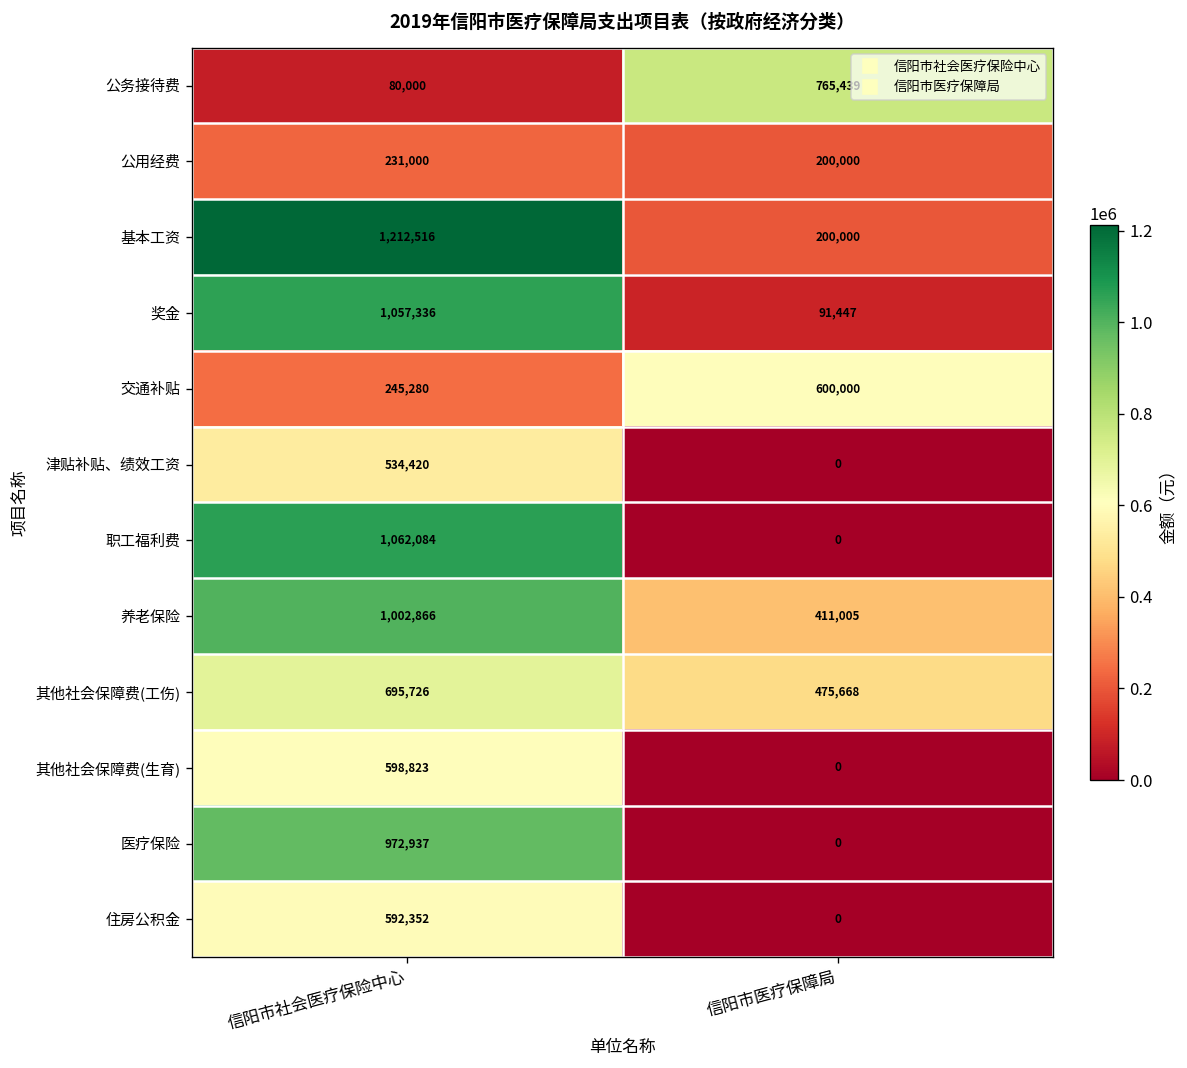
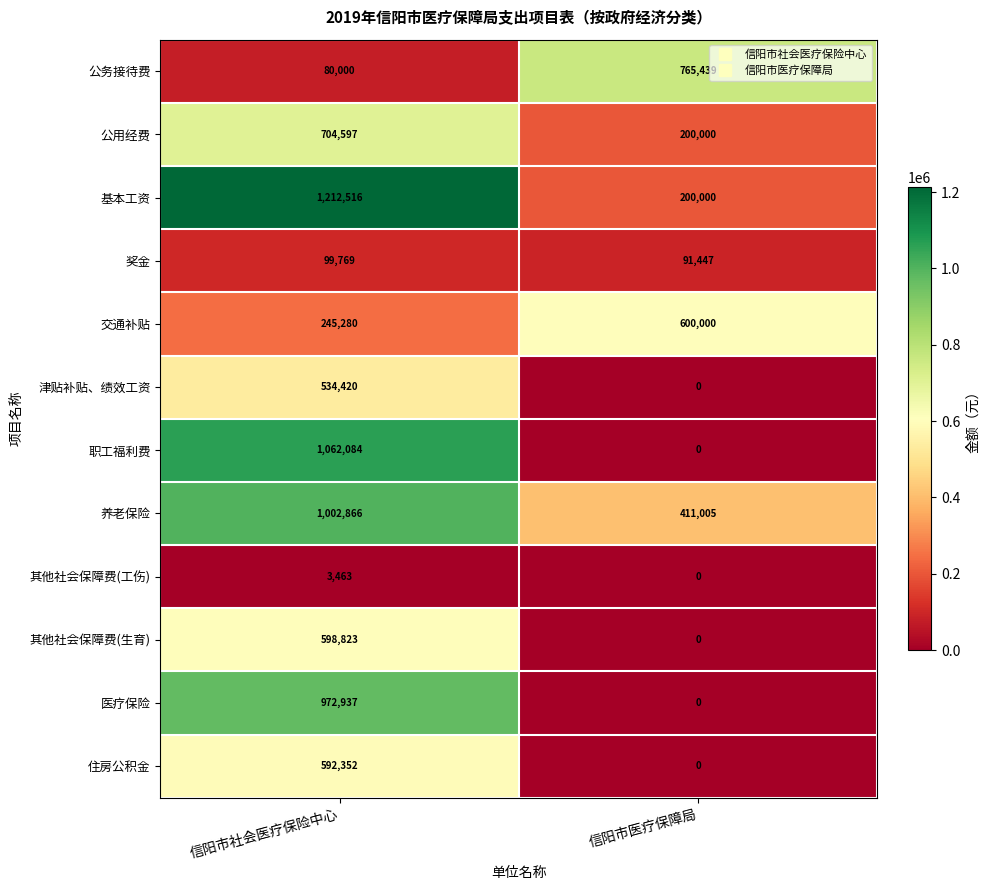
  {
    "公务接待费": {
      "信阳市社会医疗保险中心": "80,000"
    },
    "公用经费": {
-     "信阳市社会医疗保险中心": "231,000",
+     "信阳市社会医疗保险中心": "704,597",
      "信阳市医疗保障局": "200,000"
    },
    "基本工资": {
      "信阳市社会医疗保险中心": "1,212,516",
      "信阳市医疗保障局": "200,000"
    },
    "奖金": {
-     "信阳市社会医疗保险中心": "1,057,336",
+     "信阳市社会医疗保险中心": "99,769",
      "信阳市医疗保障局": "91,447"
    },
    "交通补贴": {
      "信阳市社会医疗保险中心": "245,280",
      "信阳市医疗保障局": "600,000"
    },
    "津贴补贴、绩效工资": {
      "信阳市社会医疗保险中心": "534,420",
      "信阳市医疗保障局": "0"
    },
    "职工福利费": {
      "信阳市社会医疗保险中心": "1,062,084",
      "信阳市医疗保障局": "0"
    },
    "养老保险": {
      "信阳市社会医疗保险中心": "1,002,866",
      "信阳市医疗保障局": "411,005"
    },
    "其他社会保障费(工伤)": {
-     "信阳市社会医疗保险中心": "695,726",
-     "信阳市医疗保障局": "475,668"
+     "信阳市社会医疗保险中心": "3,463",
+     "信阳市医疗保障局": "0"
    },
    "其他社会保障费(生育)": {
      "信阳市社会医疗保险中心": "598,823",
      "信阳市医疗保障局": "0"
    },
    "医疗保险": {
      "信阳市社会医疗保险中心": "972,937",
      "信阳市医疗保障局": "0"
    },
    "住房公积金": {
      "信阳市社会医疗保险中心": "592,352",
      "信阳市医疗保障局": "0"
    }
  }
